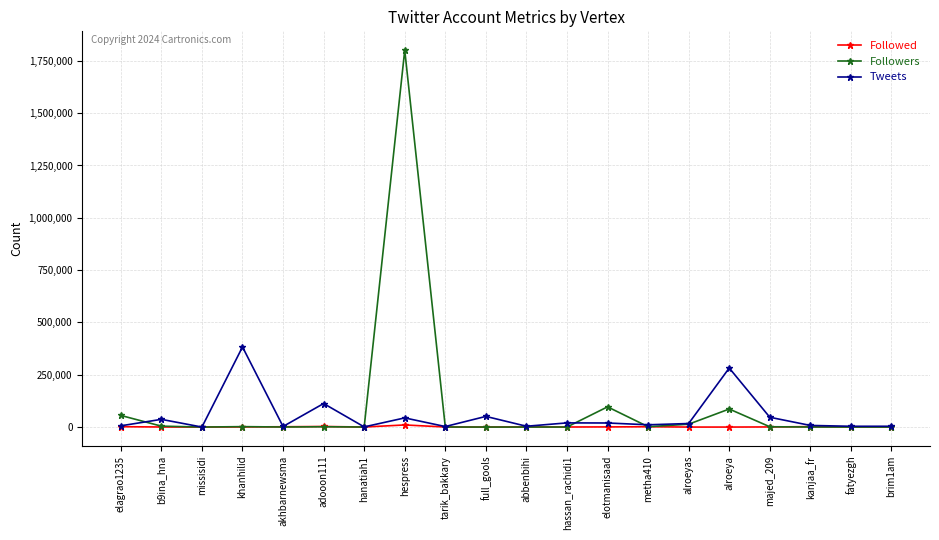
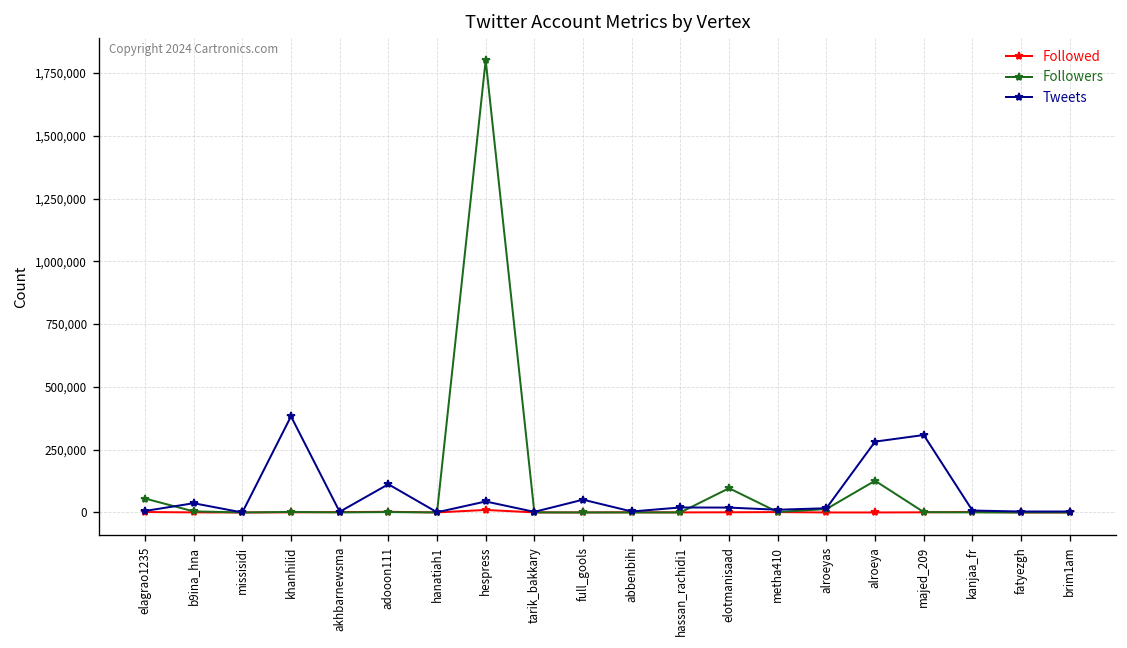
  {
    "Followed": {
      "hespress": "10,000",
      "elotmanisaad": "0",
      "alroeyas": "0",
      "alroeya": "0"
    },
    "Followers": {
      "elagrao1235": "60,000",
      "hespress": "1,800,000",
      "elotmanisaad": "100,000",
-     "alroeya": "90,000"
+     "alroeya": "130,000"
    },
    "Tweets": {
      "b9ina_hna": "40,000",
      "khanhilid": "380,000",
      "adooon111": "110,000",
      "hespress": "40,000",
      "full_gools": "50,000",
      "hassan_rachidi1": "20,000",
      "elotmanisaad": "20,000",
      "alroeya": "280,000",
-     "majed_209": "50,000"
+     "majed_209": "310,000"
    }
  }
